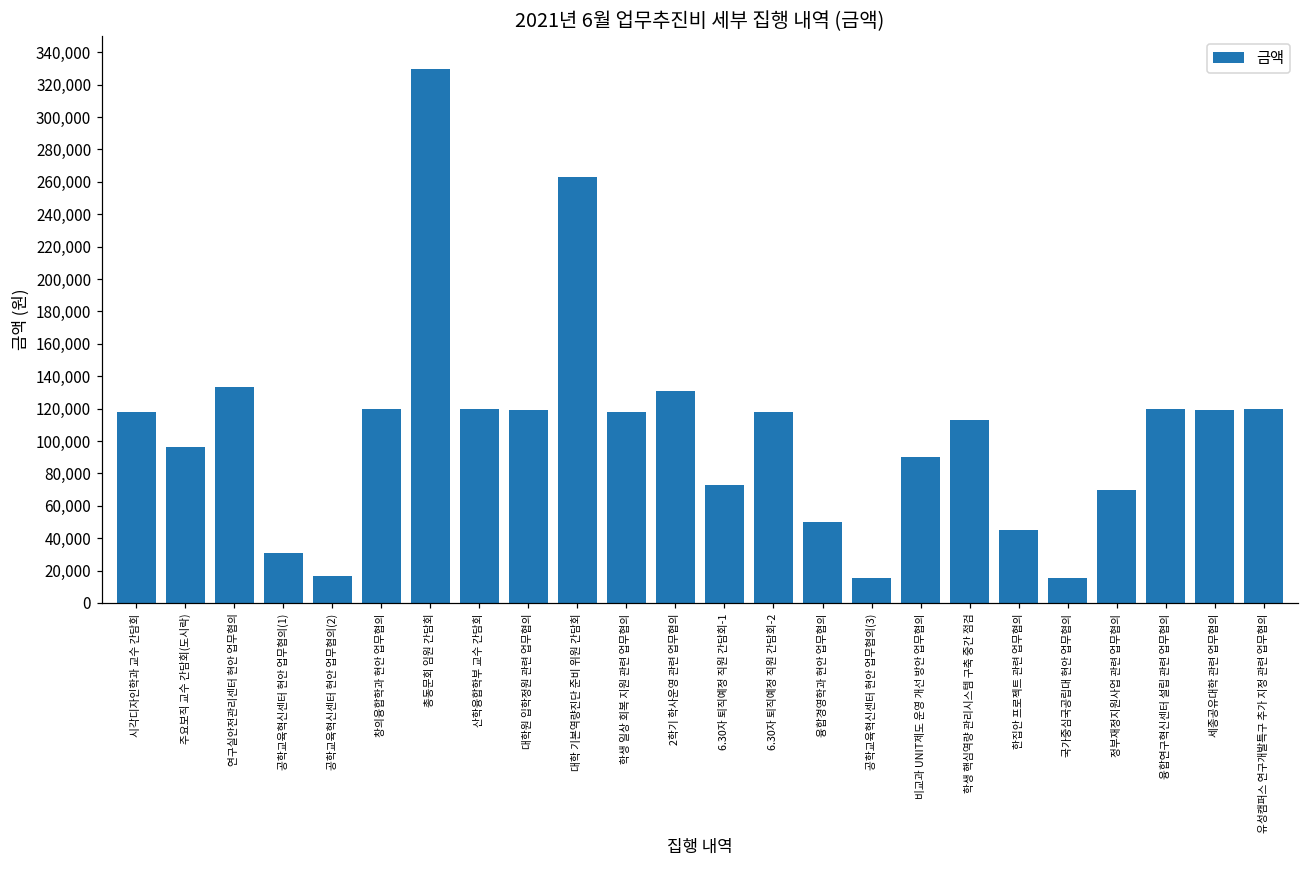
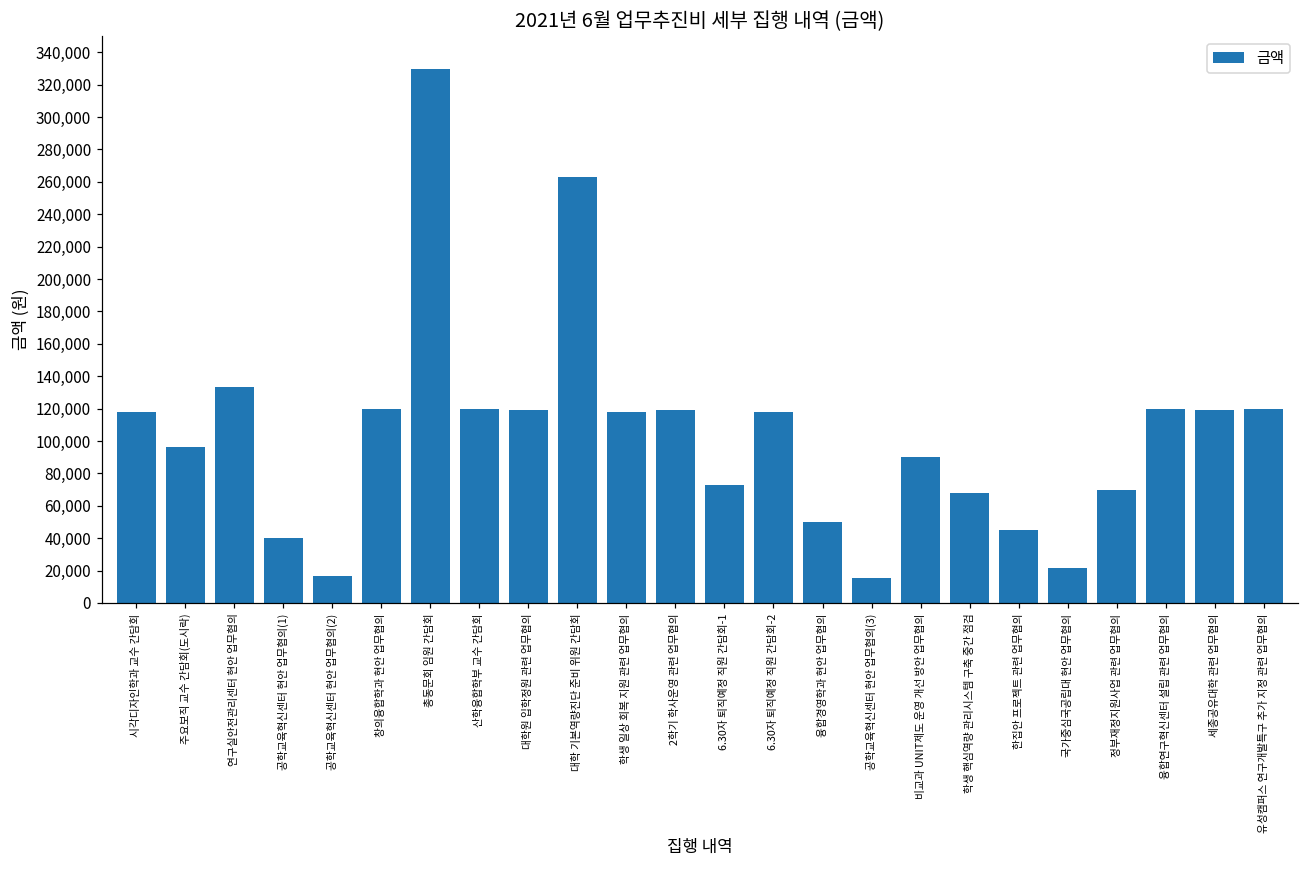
  {
    "시각디자인학과 교수 간담회": "118,000",
    "주요보직 교수 간담회(도시락)": "96,000",
    "연구실안전관리센터 현안 업무협의": "133,000",
-   "공학교육혁신센터 현안 업무협의(1)": "31,000",
+   "공학교육혁신센터 현안 업무협의(1)": "40,000",
    "공학교육혁신센터 현안 업무협의(2)": "17,000",
    "창의융합학과 현안 업무협의": "120,000",
    "총동문회 임원 간담회": "330,000",
    "산학융합학부 교수 간담회": "120,000",
    "대학원 입학정원 관련 업무협의": "119,000",
    "대학 기본역량진단 준비 위원 간담회": "263,000",
    "학생 일상 회복 지원 관련 업무협의": "118,000",
-   "2학기 학사운영 관련 업무협의": "131,000",
+   "2학기 학사운영 관련 업무협의": "119,000",
    "6.30자 퇴직예정 직원 간담회-1": "73,000",
    "6.30자 퇴직예정 직원 간담회-2": "118,000",
    "융합경영학과 현안 업무협의": "50,000",
    "공학교육혁신센터 현안 업무협의(3)": "15,000",
    "비교과 UNIT제도 운영 개선 방안 업무협의": "90,000",
-   "학생 핵심역량 관리시스템 구축 중간 점검": "113,000",
+   "학생 핵심역량 관리시스템 구축 중간 점검": "68,000",
    "한집안 프로젝트 관련 업무협의": "45,000",
-   "국가중심국공립대 현안 업무협의": "15,000",
+   "국가중심국공립대 현안 업무협의": "22,000",
    "정부재정지원사업 관련 업무협의": "70,000",
    "융합연구혁신센터 설립 관련 업무협의": "120,000",
    "세종공유대학 관련 업무협의": "119,000",
    "유성캠퍼스 연구개발특구 추가 지정 관련 업무협의": "120,000"
  }
